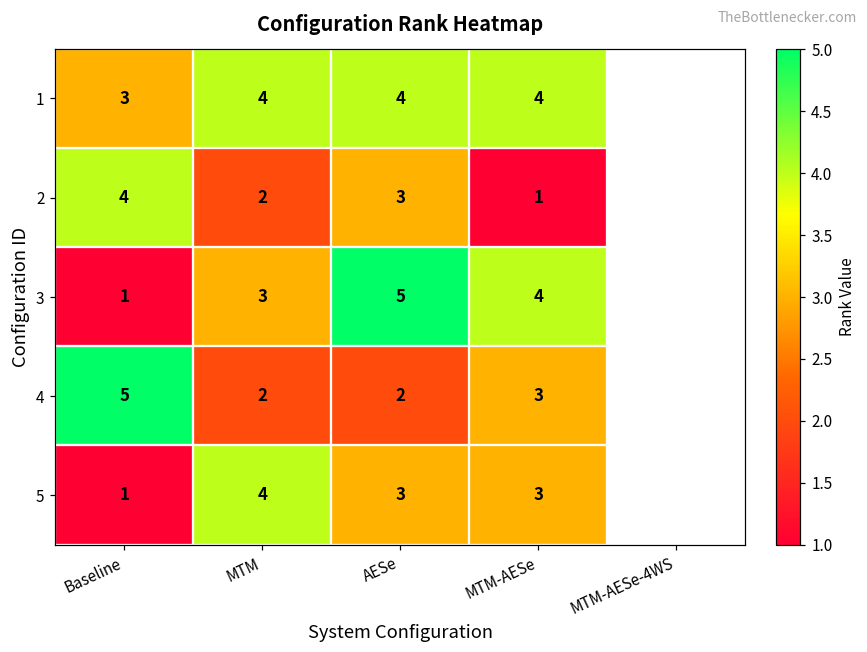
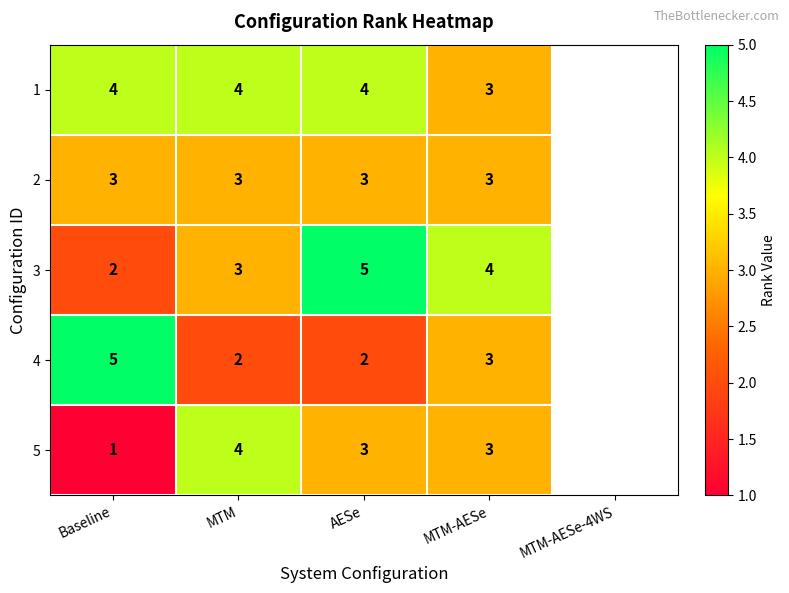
  {
    "1": {
-     "Baseline": 3,
+     "Baseline": 4,
      "MTM": 4,
      "AESe": 4,
-     "MTM-AESe": 4
+     "MTM-AESe": 3
    },
    "2": {
-     "Baseline": 4,
-     "MTM": 2,
+     "Baseline": 3,
+     "MTM": 3,
      "AESe": 3,
-     "MTM-AESe": 1
+     "MTM-AESe": 3
    },
    "3": {
-     "Baseline": 1,
+     "Baseline": 2,
      "MTM": 3,
      "AESe": 5,
      "MTM-AESe": 4
    },
    "4": {
      "Baseline": 5,
      "MTM": 2,
      "AESe": 2,
      "MTM-AESe": 3
    },
    "5": {
      "Baseline": 1,
      "MTM": 4,
      "AESe": 3,
      "MTM-AESe": 3
    }
  }
